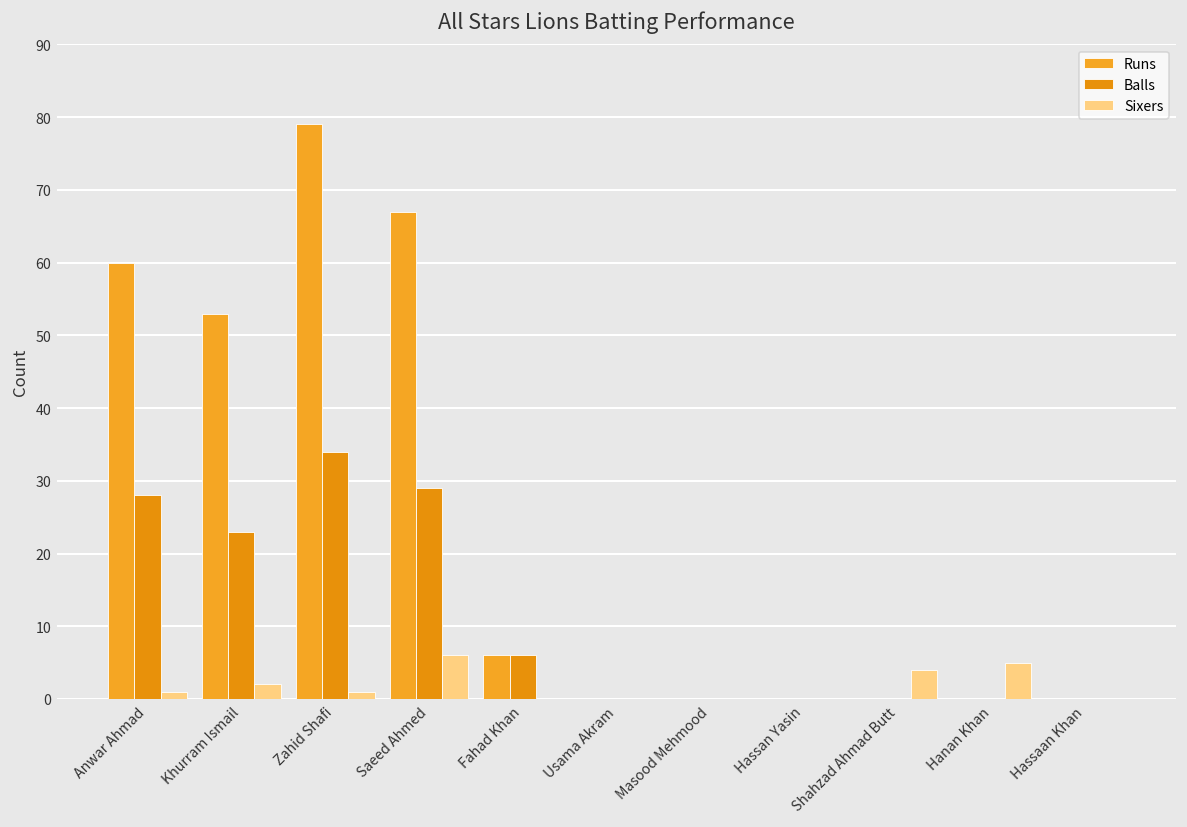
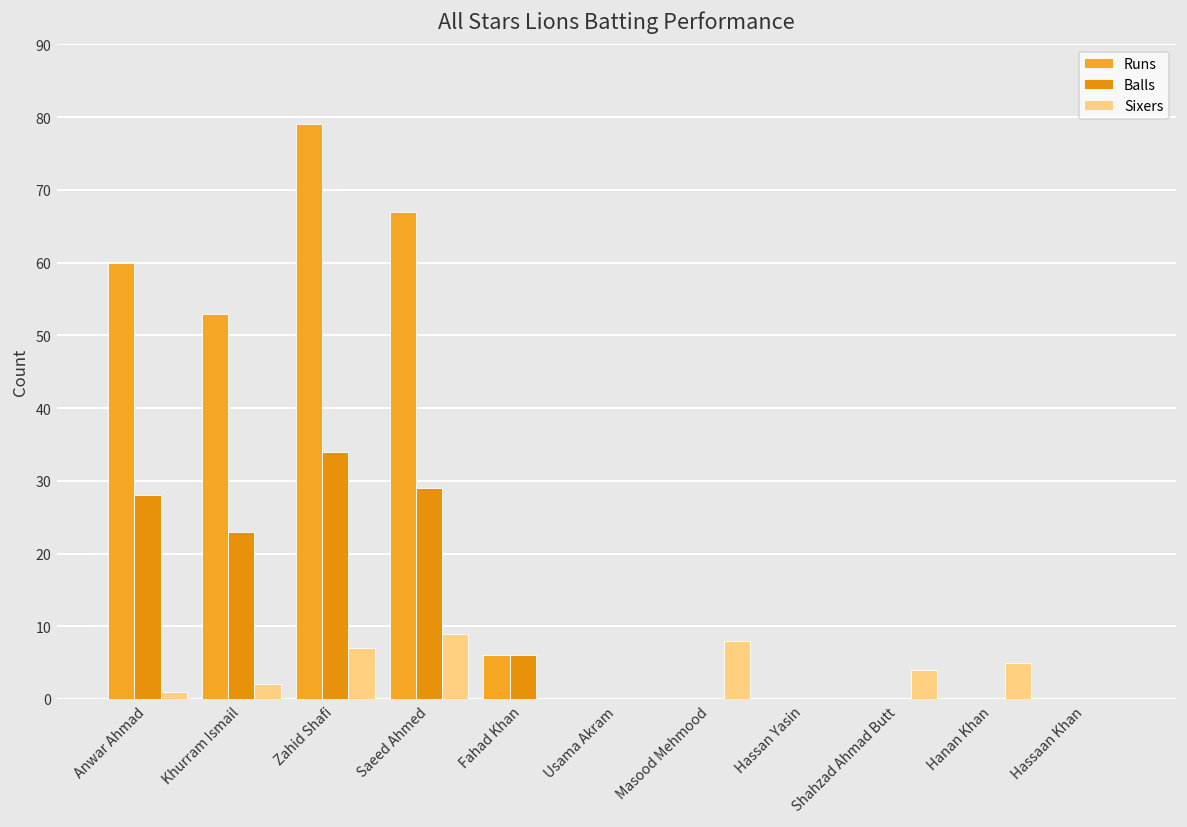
  {
    "Sixers": {
      "Anwar Ahmad": 1,
      "Khurram Ismail": 2,
-     "Zahid Shafi": 1,
-     "Saeed Ahmed": 6,
+     "Zahid Shafi": 7,
+     "Saeed Ahmed": 9,
      "Fahad Khan": 0,
      "Usama Akram": 0,
-     "Masood Mehmood": 0,
+     "Masood Mehmood": 8,
      "Hassan Yasin": 0,
      "Shahzad Ahmad Butt": 4,
      "Hanan Khan": 5,
      "Hassaan Khan": 0
    }
  }
